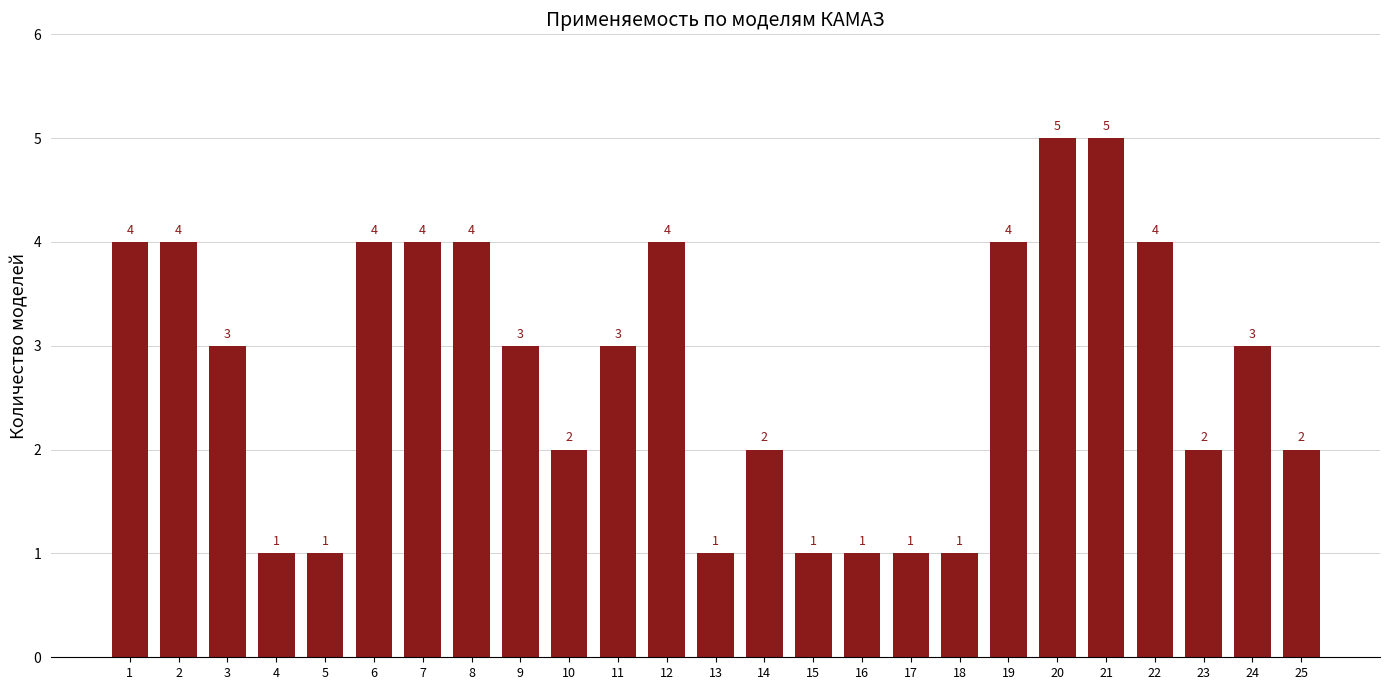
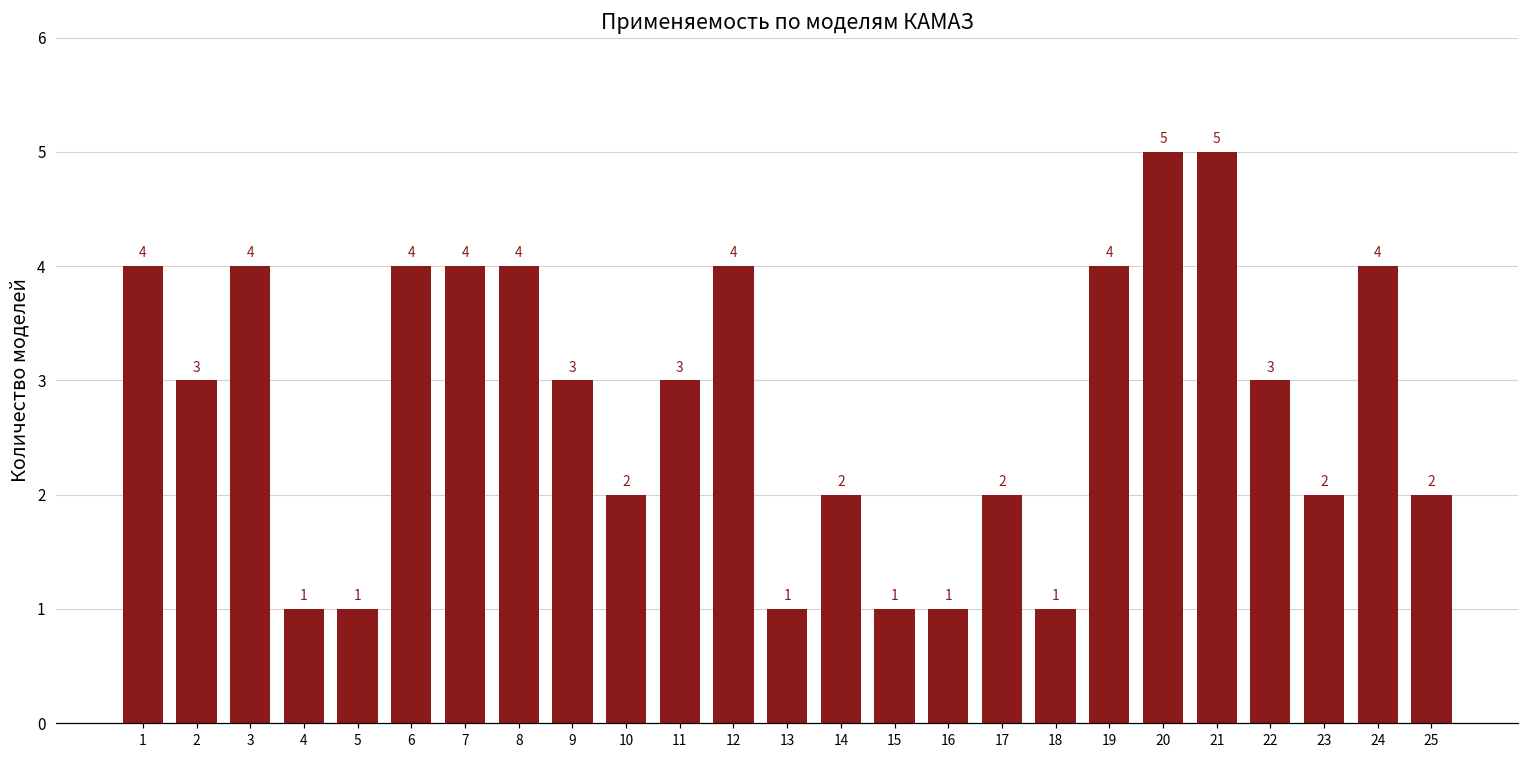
  {
    "1": 4,
-   "2": 4,
-   "3": 3,
+   "2": 3,
+   "3": 4,
    "4": 1,
    "5": 1,
    "6": 4,
    "7": 4,
    "8": 4,
    "9": 3,
    "10": 2,
    "11": 3,
    "12": 4,
    "13": 1,
    "14": 2,
    "15": 1,
    "16": 1,
-   "17": 1,
+   "17": 2,
    "18": 1,
    "19": 4,
    "20": 5,
    "21": 5,
-   "22": 4,
+   "22": 3,
    "23": 2,
-   "24": 3,
+   "24": 4,
    "25": 2
  }
